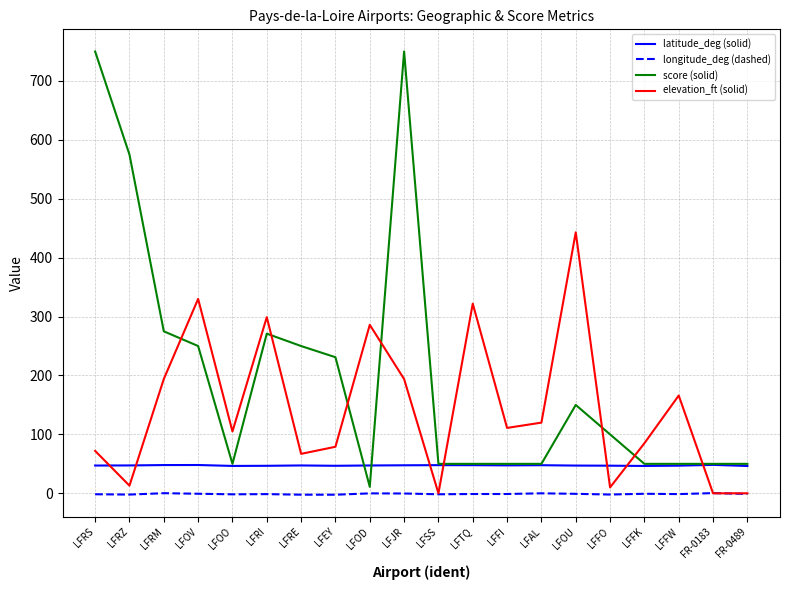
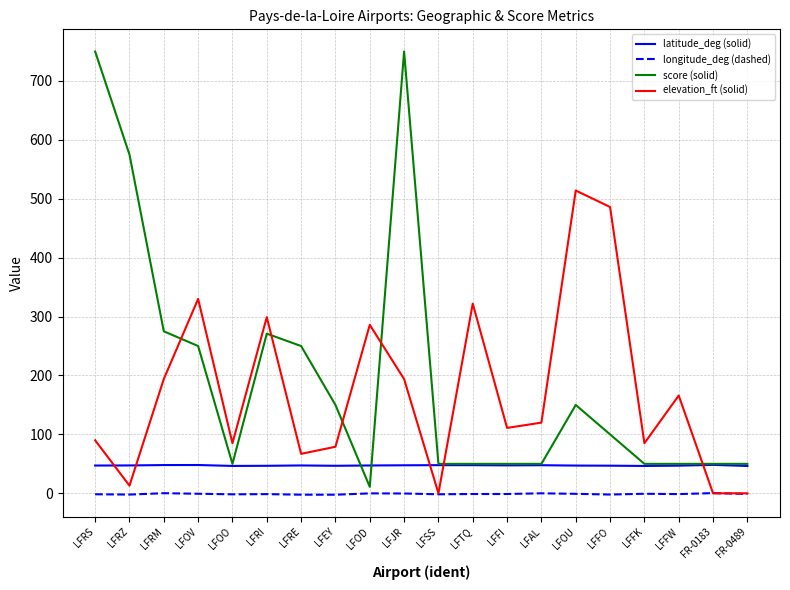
  {
    "score (solid)": {
      "LFRS": 750,
      "LFRZ": 580,
      "LFRM": 280,
      "LFOV": 250,
      "LFRI": 270,
      "LFRE": 250,
-     "LFEY": 230,
+     "LFEY": 150,
      "LFOD": 10,
      "LFJR": 750,
      "LFOU": 150,
      "LFFO": 100
    },
    "elevation_ft (solid)": {
-     "LFRS": 70,
+     "LFRS": 90,
      "LFRZ": 10,
      "LFRM": 190,
      "LFOV": 330,
-     "LFOO": 110,
+     "LFOO": 90,
      "LFRI": 300,
      "LFRE": 70,
      "LFEY": 80,
      "LFOD": 290,
      "LFJR": 190,
      "LFTQ": 320,
      "LFFI": 110,
      "LFAL": 120,
-     "LFOU": 440,
-     "LFFO": 10,
+     "LFOU": 510,
+     "LFFO": 490,
      "LFFK": 90,
      "LFFW": 170
    }
  }
